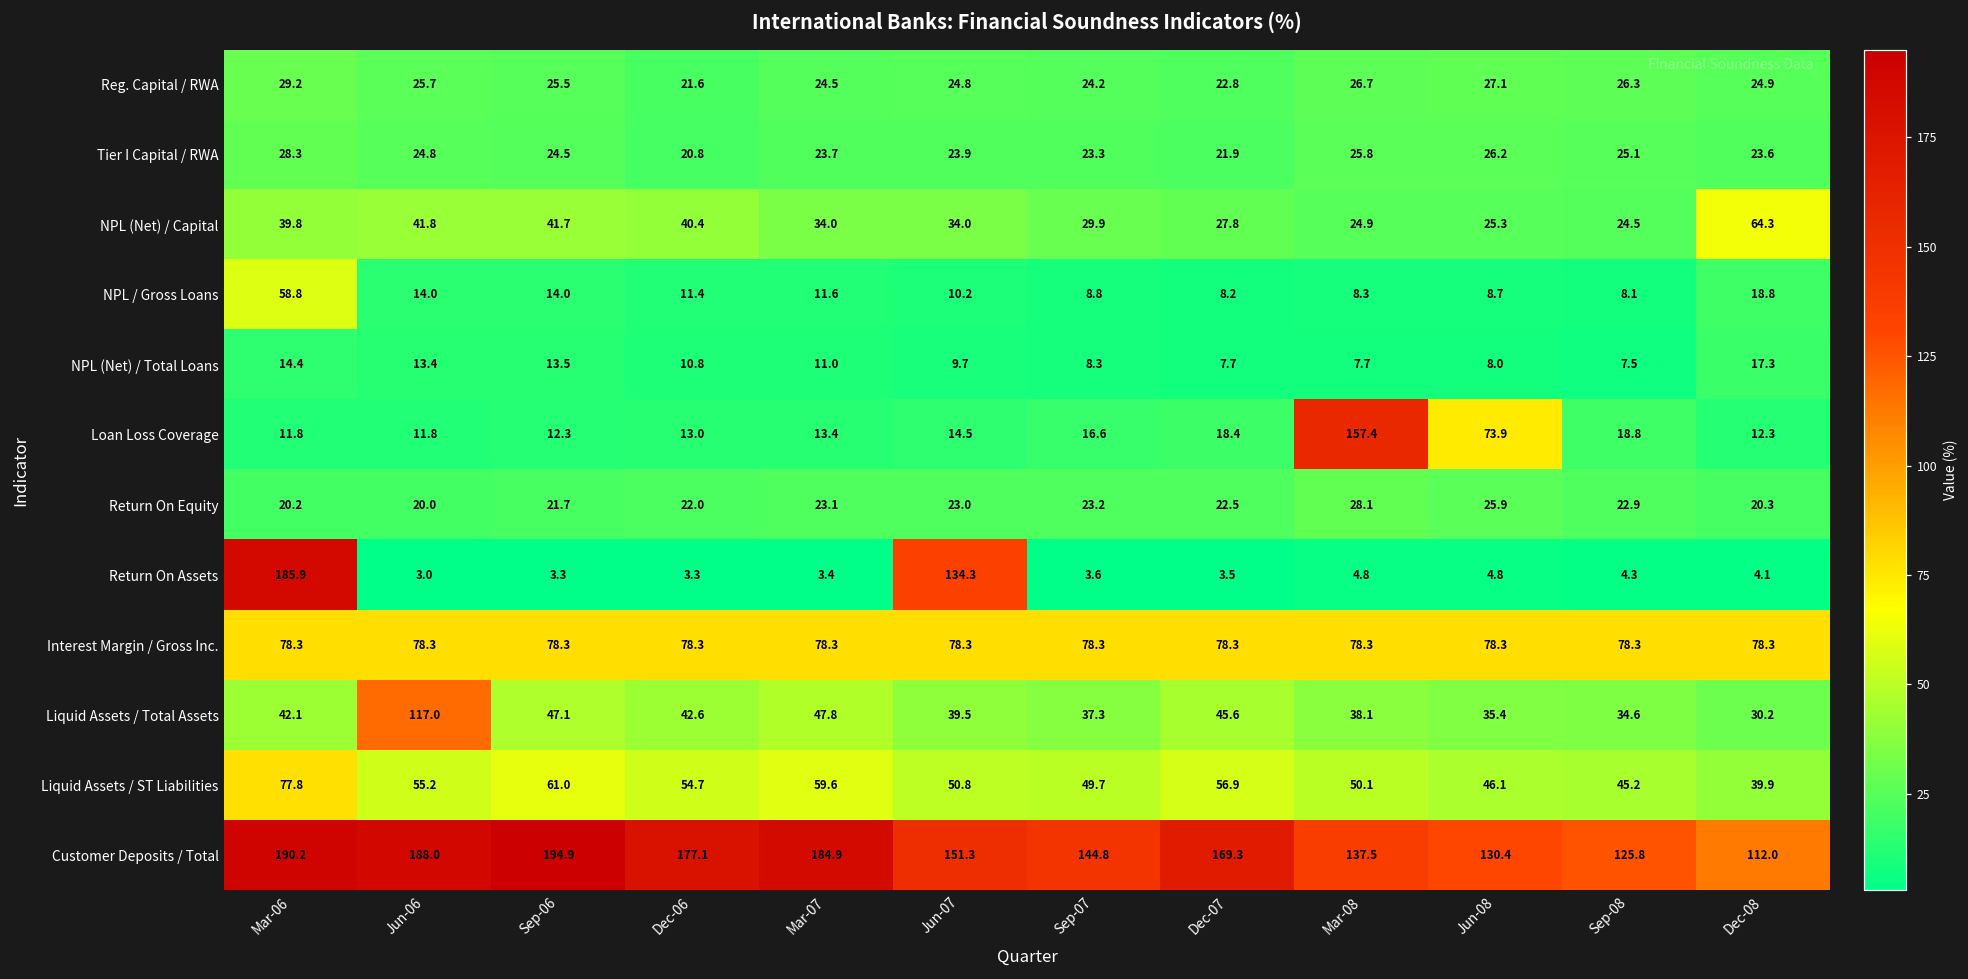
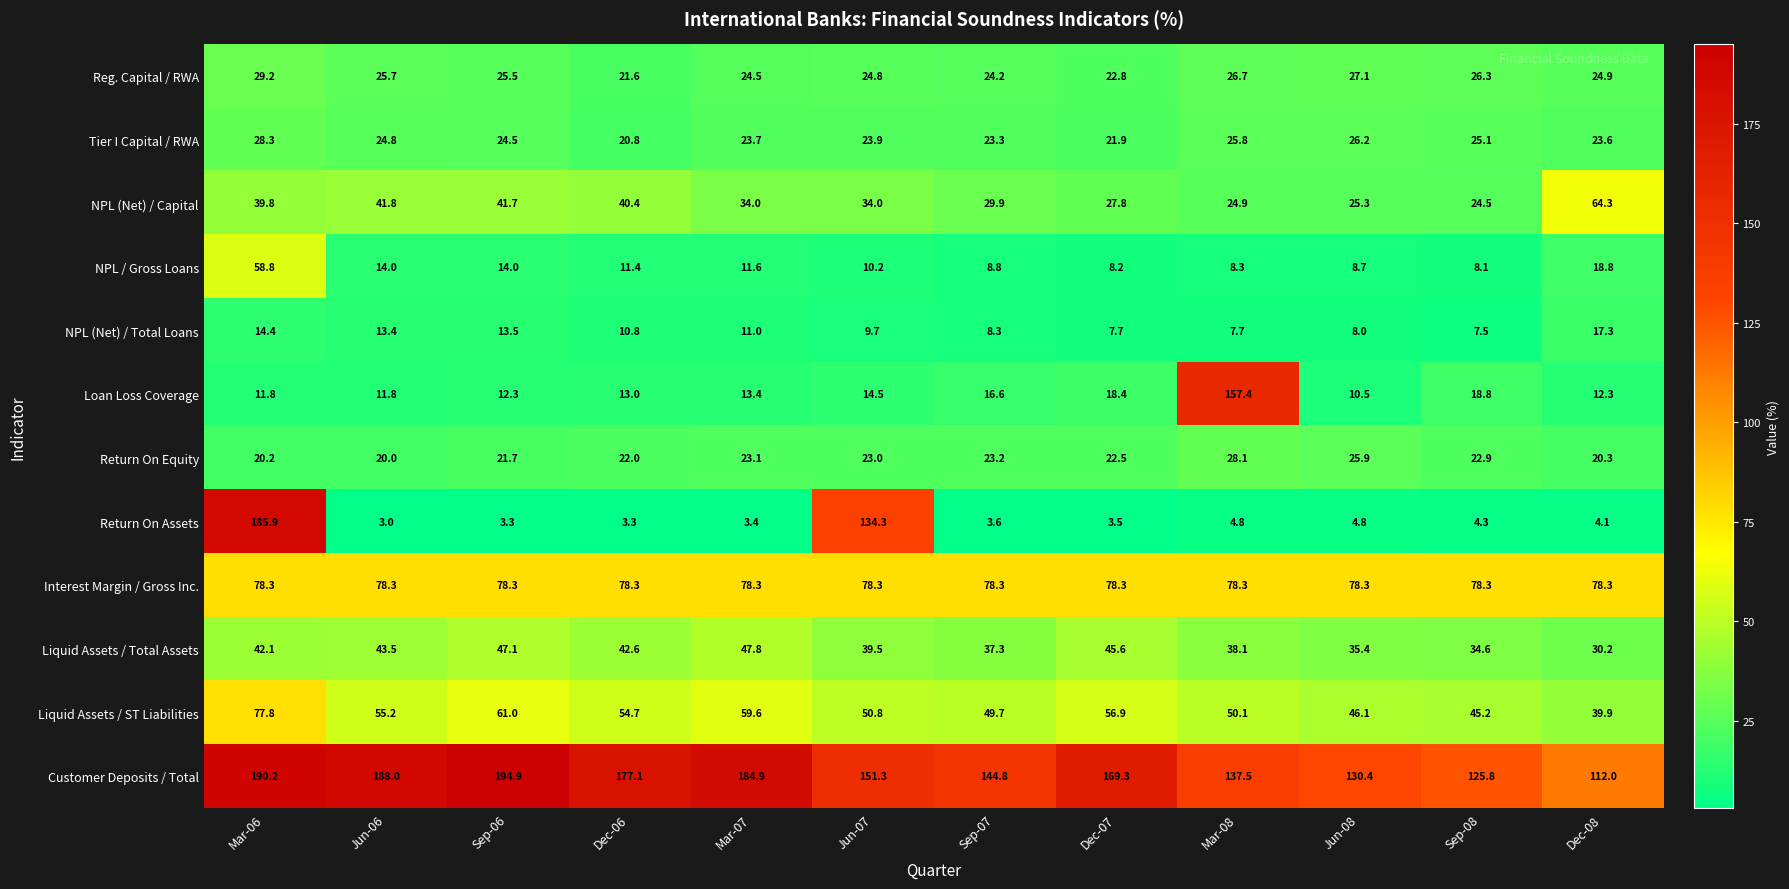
  {
    "Reg. Capital / RWA": {
      "Mar-06": 29.2,
      "Jun-06": 25.7,
      "Sep-06": 25.5,
      "Dec-06": 21.6,
      "Mar-07": 24.5,
      "Jun-07": 24.8,
      "Sep-07": 24.2,
      "Dec-07": 22.8,
      "Mar-08": 26.7,
      "Jun-08": 27.1,
      "Sep-08": 26.3
    },
    "Tier I Capital / RWA": {
      "Mar-06": 28.3,
      "Jun-06": 24.8,
      "Sep-06": 24.5,
      "Dec-06": 20.8,
      "Mar-07": 23.7,
      "Jun-07": 23.9,
      "Sep-07": 23.3,
      "Dec-07": 21.9,
      "Mar-08": 25.8,
      "Jun-08": 26.2,
      "Sep-08": 25.1,
      "Dec-08": 23.6
    },
    "NPL (Net) / Capital": {
      "Mar-06": 39.8,
      "Jun-06": 41.8,
      "Sep-06": 41.7,
      "Dec-06": 40.4,
      "Mar-07": 34.0,
      "Jun-07": 34.0,
      "Sep-07": 29.9,
      "Dec-07": 27.8,
      "Mar-08": 24.9,
      "Jun-08": 25.3,
      "Sep-08": 24.5,
      "Dec-08": 64.3
    },
    "NPL / Gross Loans": {
      "Mar-06": 58.8,
      "Jun-06": 14.0,
      "Sep-06": 14.0,
      "Dec-06": 11.4,
      "Mar-07": 11.6,
      "Jun-07": 10.2,
      "Sep-07": 8.8,
      "Dec-07": 8.2,
      "Mar-08": 8.3,
      "Jun-08": 8.7,
      "Sep-08": 8.1,
      "Dec-08": 18.8
    },
    "NPL (Net) / Total Loans": {
      "Mar-06": 14.4,
      "Jun-06": 13.4,
      "Sep-06": 13.5,
      "Dec-06": 10.8,
      "Mar-07": 11.0,
      "Jun-07": 9.7,
      "Sep-07": 8.3,
      "Dec-07": 7.7,
      "Mar-08": 7.7,
      "Jun-08": 8.0,
      "Sep-08": 7.5,
      "Dec-08": 17.3
    },
    "Loan Loss Coverage": {
      "Mar-06": 11.8,
      "Jun-06": 11.8,
      "Sep-06": 12.3,
      "Dec-06": 13.0,
      "Mar-07": 13.4,
      "Jun-07": 14.5,
      "Sep-07": 16.6,
      "Dec-07": 18.4,
      "Mar-08": 157.4,
-     "Jun-08": 73.9,
+     "Jun-08": 10.5,
      "Sep-08": 18.8,
      "Dec-08": 12.3
    },
    "Return On Equity": {
      "Mar-06": 20.2,
      "Jun-06": 20.0,
      "Sep-06": 21.7,
      "Dec-06": 22.0,
      "Mar-07": 23.1,
      "Jun-07": 23.0,
      "Sep-07": 23.2,
      "Dec-07": 22.5,
      "Mar-08": 28.1,
      "Jun-08": 25.9,
      "Sep-08": 22.9,
      "Dec-08": 20.3
    },
    "Return On Assets": {
      "Mar-06": 185.9,
      "Jun-06": 3.0,
      "Sep-06": 3.3,
      "Dec-06": 3.3,
      "Mar-07": 3.4,
      "Jun-07": 134.3,
      "Sep-07": 3.6,
      "Dec-07": 3.5,
      "Mar-08": 4.8,
      "Jun-08": 4.8,
      "Sep-08": 4.3,
      "Dec-08": 4.1
    },
    "Interest Margin / Gross Inc.": {
      "Mar-06": 78.3,
      "Jun-06": 78.3,
      "Sep-06": 78.3,
      "Dec-06": 78.3,
      "Mar-07": 78.3,
      "Jun-07": 78.3,
      "Sep-07": 78.3,
      "Dec-07": 78.3,
      "Mar-08": 78.3,
      "Jun-08": 78.3,
      "Sep-08": 78.3,
      "Dec-08": 78.3
    },
    "Liquid Assets / Total Assets": {
      "Mar-06": 42.1,
-     "Jun-06": 117.0,
+     "Jun-06": 43.5,
      "Sep-06": 47.1,
      "Dec-06": 42.6,
      "Mar-07": 47.8,
      "Jun-07": 39.5,
      "Sep-07": 37.3,
      "Dec-07": 45.6,
      "Mar-08": 38.1,
      "Jun-08": 35.4,
      "Sep-08": 34.6,
      "Dec-08": 30.2
    },
    "Liquid Assets / ST Liabilities": {
      "Mar-06": 77.8,
      "Jun-06": 55.2,
      "Sep-06": 61.0,
      "Dec-06": 54.7,
      "Mar-07": 59.6,
      "Jun-07": 50.8,
      "Sep-07": 49.7,
      "Dec-07": 56.9,
      "Mar-08": 50.1,
      "Jun-08": 46.1,
      "Sep-08": 45.2,
      "Dec-08": 39.9
    },
    "Customer Deposits / Total": {
      "Mar-06": 190.2,
      "Jun-06": 188.0,
      "Sep-06": 194.9,
      "Dec-06": 177.1,
      "Mar-07": 184.9,
      "Jun-07": 151.3,
      "Sep-07": 144.8,
      "Dec-07": 169.3,
      "Mar-08": 137.5,
      "Jun-08": 130.4,
      "Sep-08": 125.8,
      "Dec-08": 112.0
    }
  }
